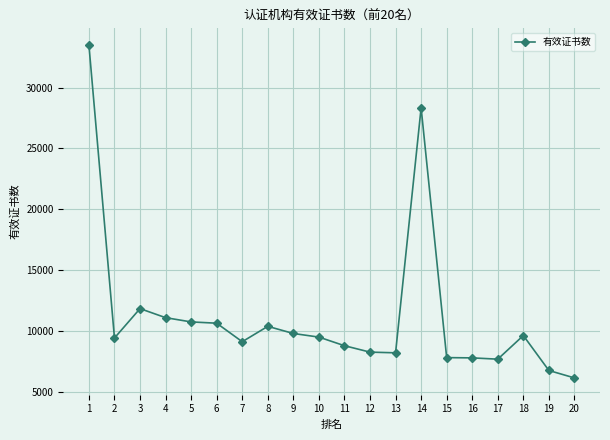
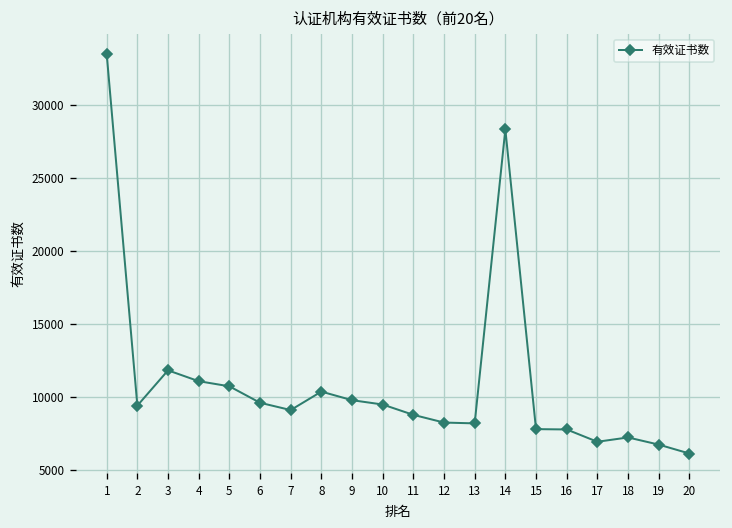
  {
    "1": 33500,
    "2": 9400,
    "3": 11800,
    "4": 11100,
    "5": 10700,
-   "6": 10600,
+   "6": 9600,
    "7": 9100,
    "8": 10400,
    "9": 9800,
    "10": 9500,
    "11": 8800,
    "12": 8200,
    "13": 8200,
    "14": 28300,
    "15": 7800,
    "16": 7800,
-   "17": 7700,
-   "18": 9600,
+   "17": 6900,
+   "18": 7200,
    "19": 6700,
    "20": 6100
  }
